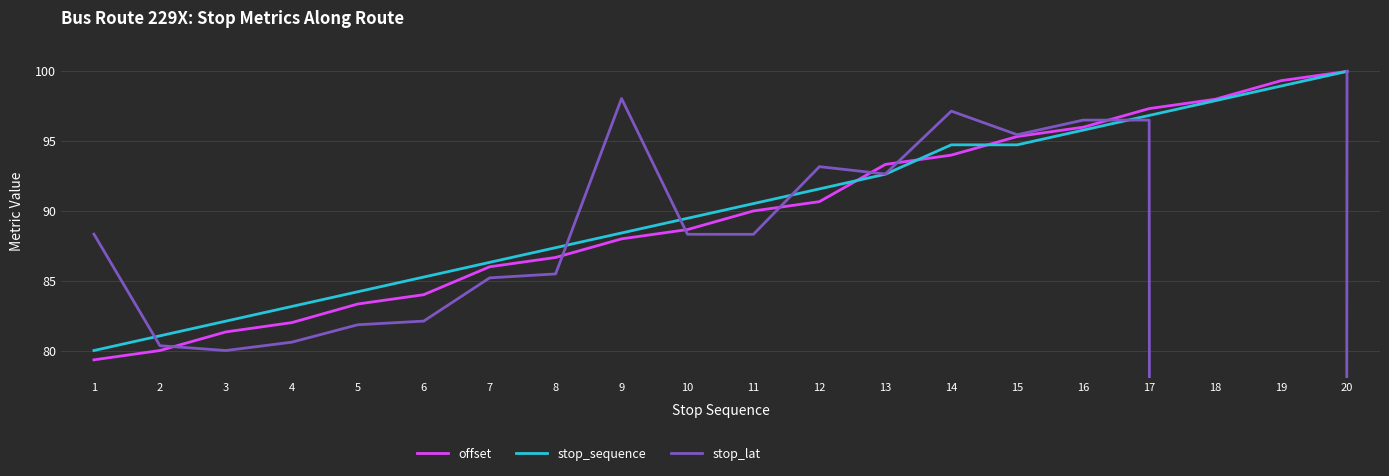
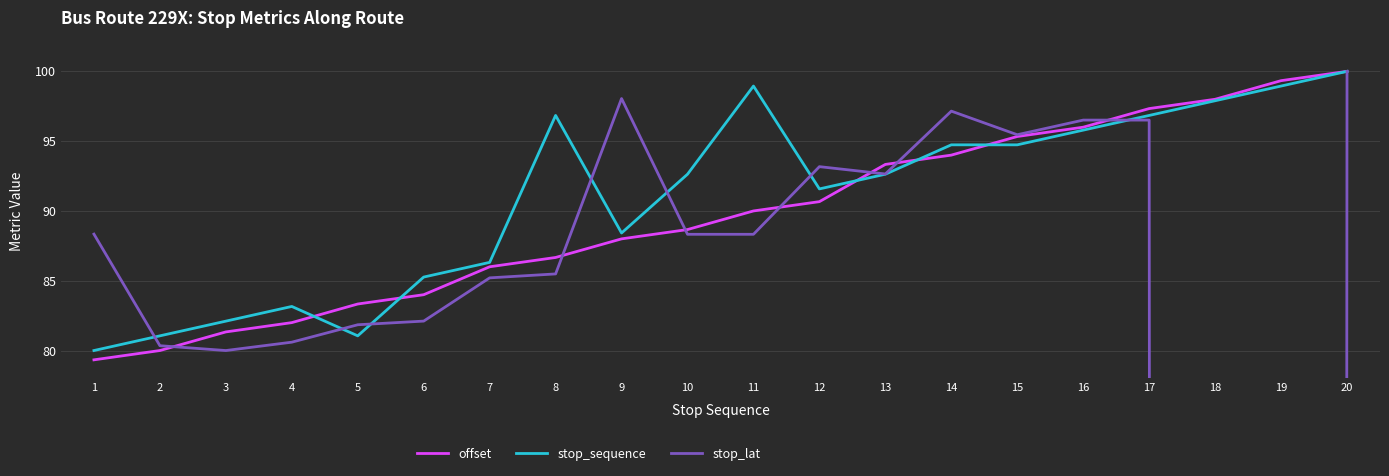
  {
    "offset": {
      "1": 79.3,
      "2": 80.0,
      "3": 81.3,
      "4": 82.0,
      "5": 83.3,
      "6": 84.0,
      "7": 86.0,
      "8": 86.7,
      "9": 88.0,
      "10": 88.7,
      "11": 90.0,
      "12": 90.7,
      "13": 93.3,
      "14": 94.0,
      "16": 96.0,
      "17": 97.3,
      "19": 99.3
    },
    "stop_sequence": {
      "1": 80.0,
      "2": 81.1,
      "3": 82.1,
      "4": 83.2,
-     "5": 84.2,
+     "5": 81.1,
      "6": 85.3,
      "7": 86.3,
-     "8": 87.4,
+     "8": 96.8,
      "9": 88.4,
-     "10": 89.5,
-     "11": 90.5,
+     "10": 92.6,
+     "11": 98.9,
      "12": 91.6,
      "14": 94.7,
      "15": 94.7,
      "16": 95.8,
      "17": 96.8,
      "19": 98.9
    },
    "stop_lat": {
      "1": 88.3,
      "2": 80.3,
      "3": 80.0,
      "4": 80.6,
      "5": 81.8,
      "6": 82.1,
      "7": 85.2,
      "8": 85.5,
      "9": 98.1,
      "10": 88.3,
      "11": 88.3,
      "12": 93.2,
      "14": 97.2,
      "16": 96.5,
      "17": 96.5
    }
  }
